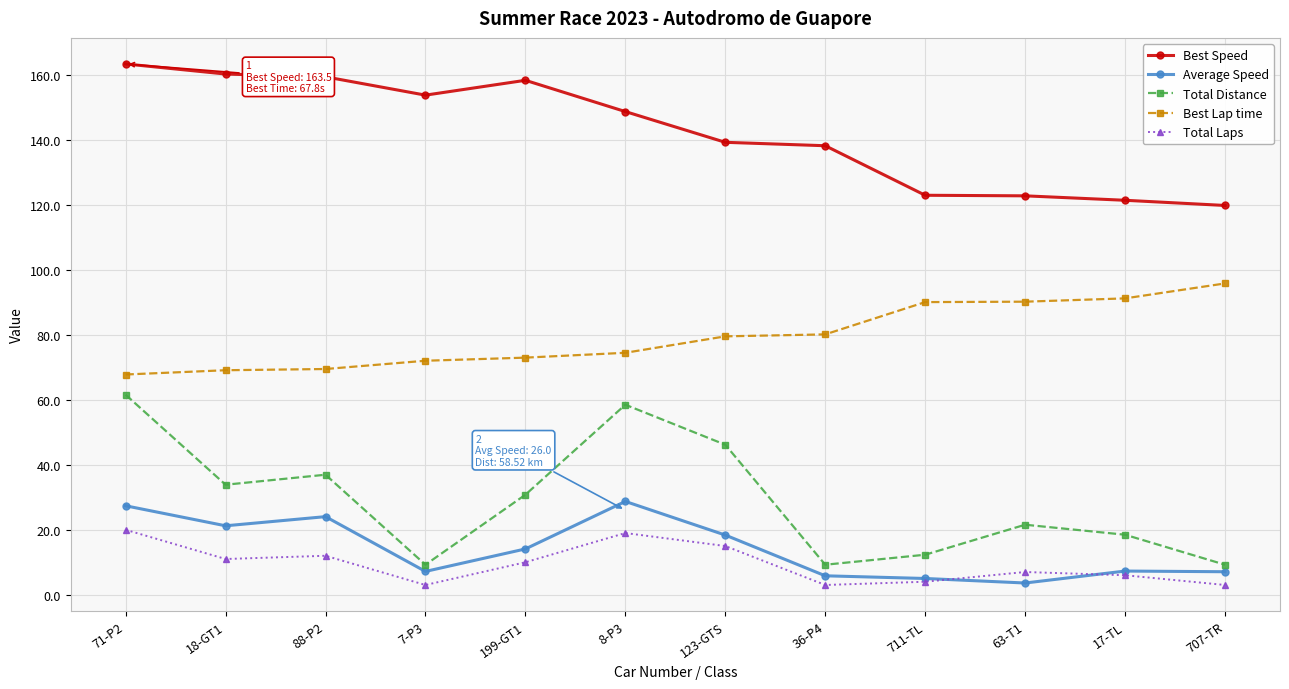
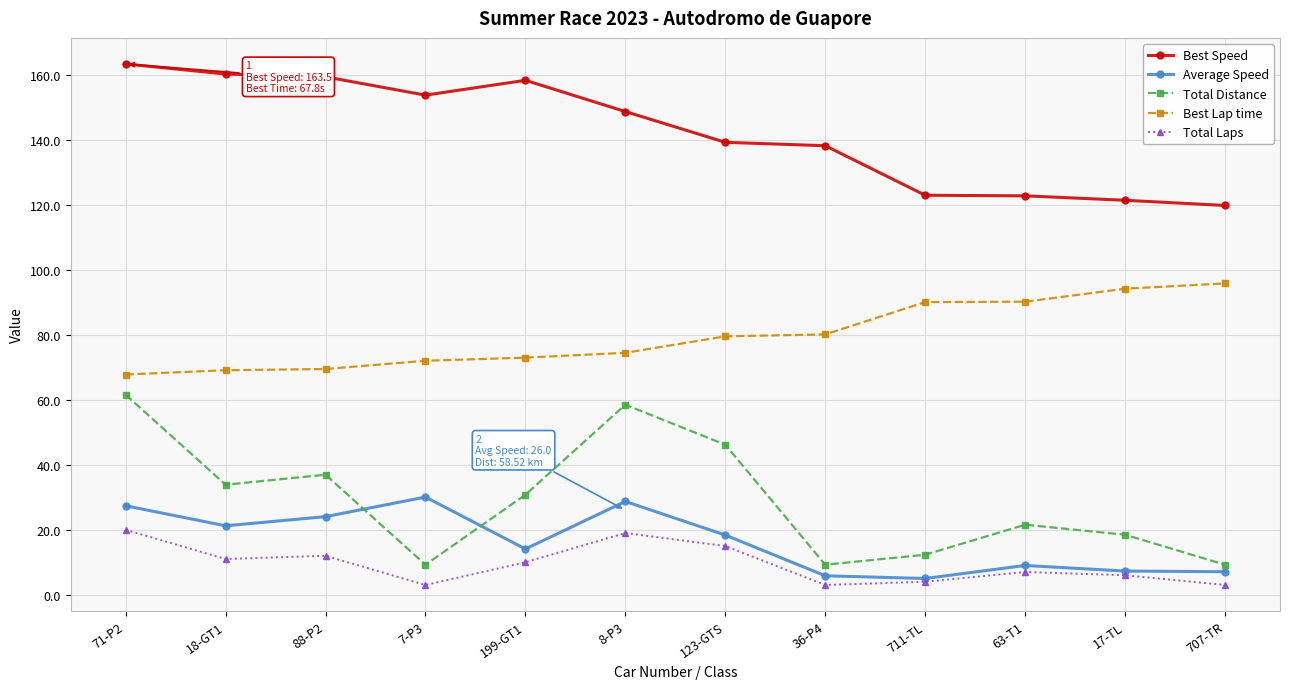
  {
    "Best Speed": {
      "71-P2": 163,
      "7-P3": 154,
      "199-GT1": 158,
      "8-P3": 149,
      "123-GTS": 139,
      "36-P4": 138,
      "711-TL": 123,
      "63-T1": 123,
      "17-TL": 121,
      "707-TR": 120
    },
    "Average Speed": {
      "71-P2": 27,
      "18-GT1": 21,
      "88-P2": 24,
-     "7-P3": 7,
+     "7-P3": 30,
      "199-GT1": 14,
      "8-P3": 29,
      "123-GTS": 18,
      "36-P4": 6,
      "711-TL": 5,
-     "63-T1": 4,
+     "63-T1": 9,
      "17-TL": 7,
      "707-TR": 7
    },
    "Total Distance": {
      "71-P2": 62,
      "18-GT1": 34,
      "88-P2": 37,
      "7-P3": 9,
      "8-P3": 59,
      "123-GTS": 46,
      "36-P4": 9,
      "711-TL": 12,
      "63-T1": 22,
      "17-TL": 18,
      "707-TR": 9
    },
    "Best Lap time": {
      "71-P2": 68,
      "18-GT1": 69,
      "88-P2": 70,
      "7-P3": 72,
      "199-GT1": 73,
      "8-P3": 75,
      "123-GTS": 80,
      "36-P4": 80,
      "711-TL": 90,
      "63-T1": 90,
-     "17-TL": 91,
+     "17-TL": 94,
      "707-TR": 96
    },
    "Total Laps": {
      "71-P2": 20,
      "18-GT1": 11,
      "88-P2": 12,
      "7-P3": 3,
      "199-GT1": 10,
      "8-P3": 19,
      "123-GTS": 15,
      "36-P4": 3,
      "711-TL": 4,
      "63-T1": 7,
      "17-TL": 6,
      "707-TR": 3
    }
  }
